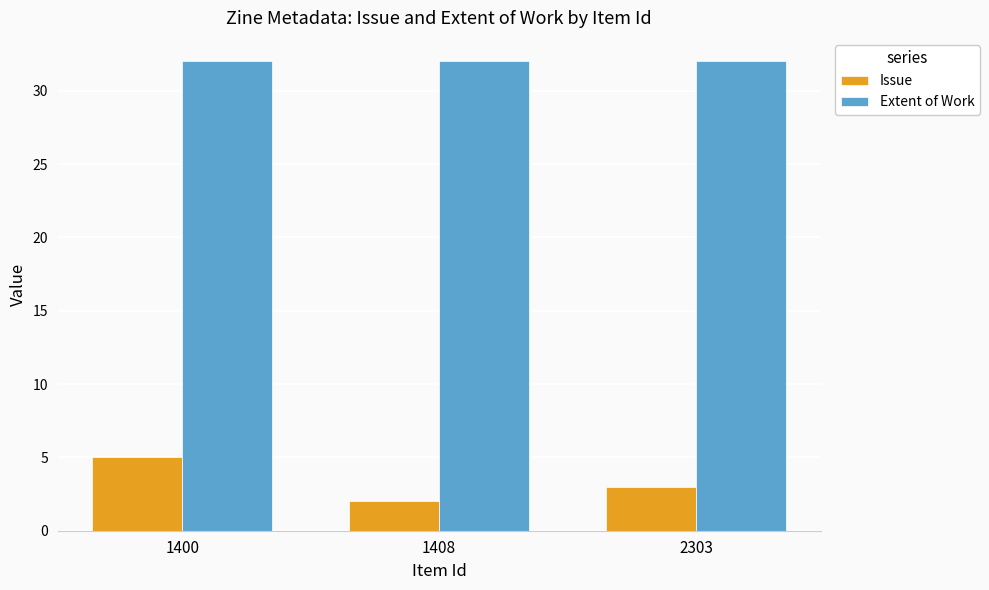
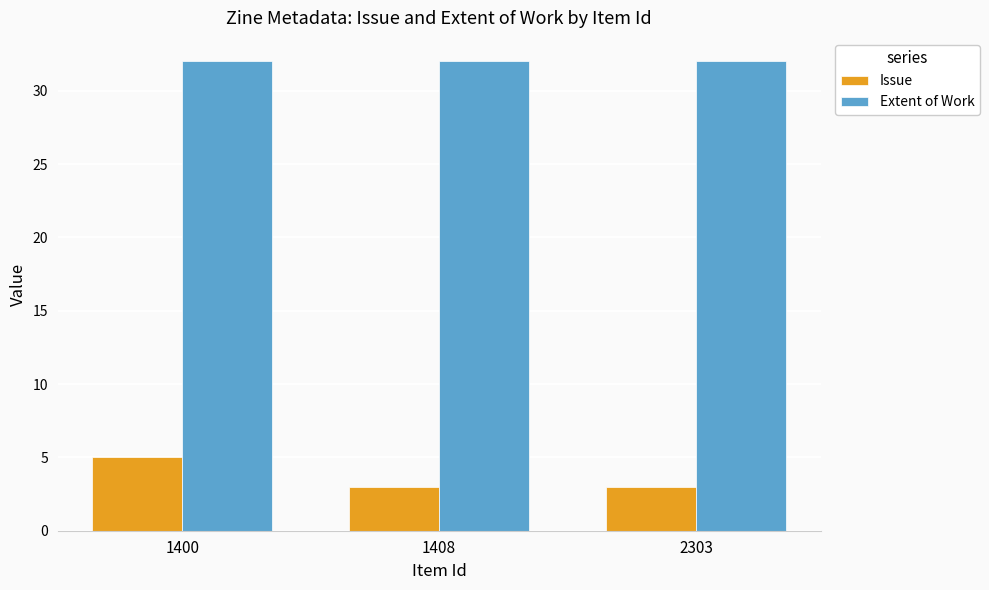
  {
    "Issue": {
      "1400": 5,
-     "1408": 2,
+     "1408": 3,
      "2303": 3
    },
    "Extent of Work": {
      "1400": 32,
      "1408": 32,
      "2303": 32
    }
  }
